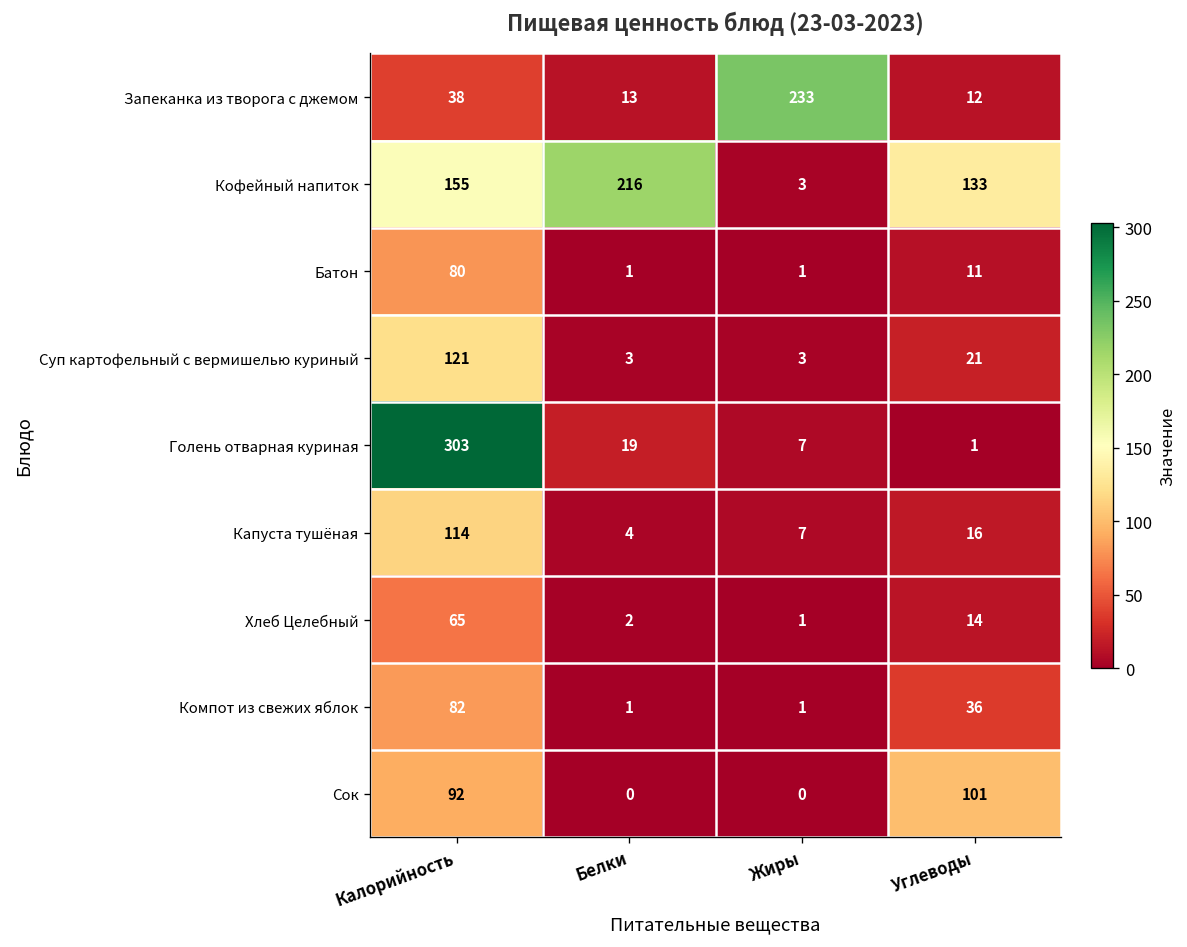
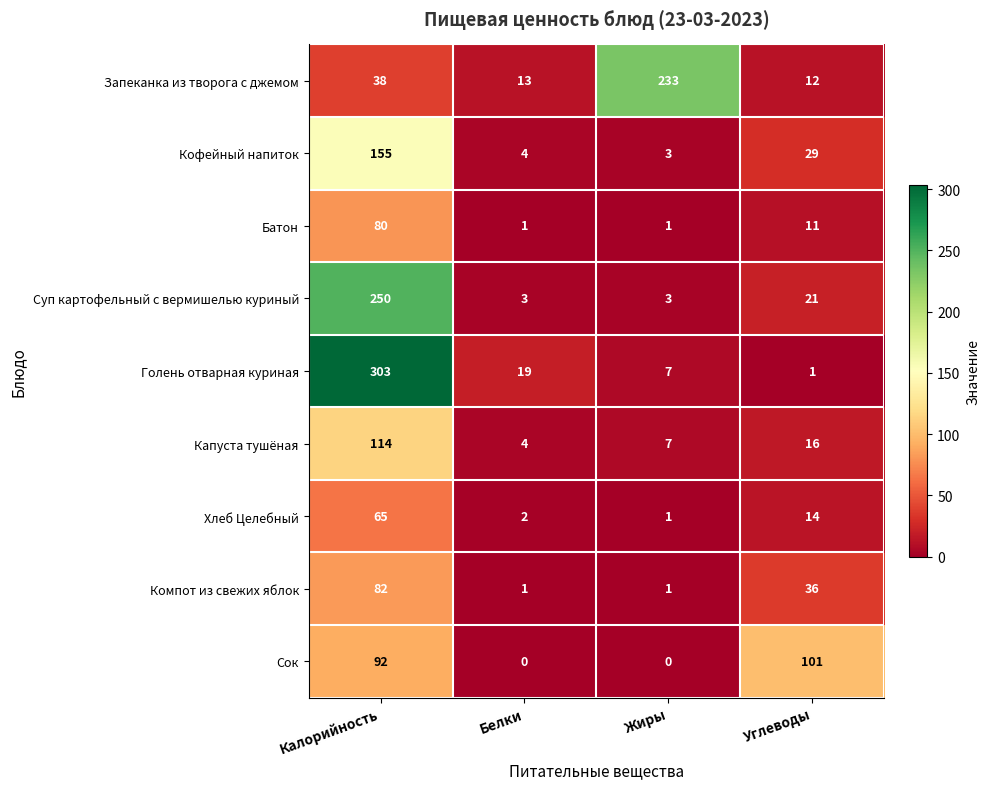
  {
    "Запеканка из творога с джемом": {
      "Калорийность": 38,
      "Белки": 13,
      "Жиры": 233,
      "Углеводы": 12
    },
    "Кофейный напиток": {
      "Калорийность": 155,
-     "Белки": 216,
+     "Белки": 4,
      "Жиры": 3,
-     "Углеводы": 133
+     "Углеводы": 29
    },
    "Батон": {
      "Калорийность": 80,
      "Белки": 1,
      "Жиры": 1,
      "Углеводы": 11
    },
    "Суп картофельный с вермишелью куриный": {
-     "Калорийность": 121,
+     "Калорийность": 250,
      "Белки": 3,
      "Жиры": 3,
      "Углеводы": 21
    },
    "Голень отварная куриная": {
      "Калорийность": 303,
      "Белки": 19,
      "Жиры": 7,
      "Углеводы": 1
    },
    "Капуста тушёная": {
      "Калорийность": 114,
      "Белки": 4,
      "Жиры": 7,
      "Углеводы": 16
    },
    "Хлеб Целебный": {
      "Калорийность": 65,
      "Белки": 2,
      "Жиры": 1,
      "Углеводы": 14
    },
    "Компот из свежих яблок": {
      "Калорийность": 82,
      "Белки": 1,
      "Жиры": 1,
      "Углеводы": 36
    },
    "Сок": {
      "Калорийность": 92,
      "Белки": 0,
      "Жиры": 0,
      "Углеводы": 101
    }
  }
